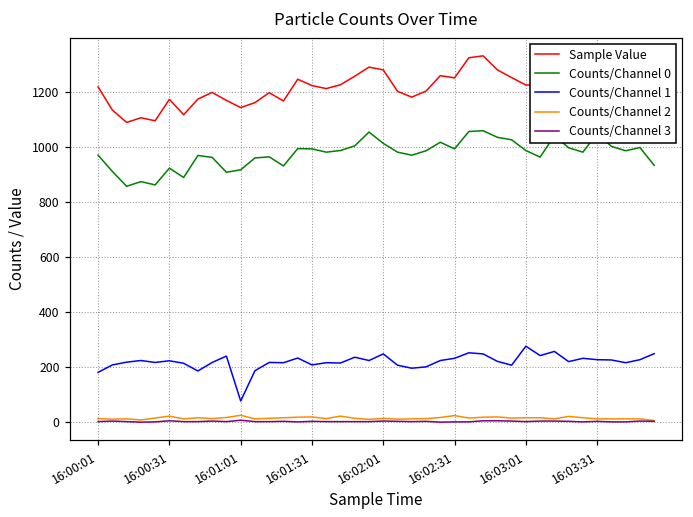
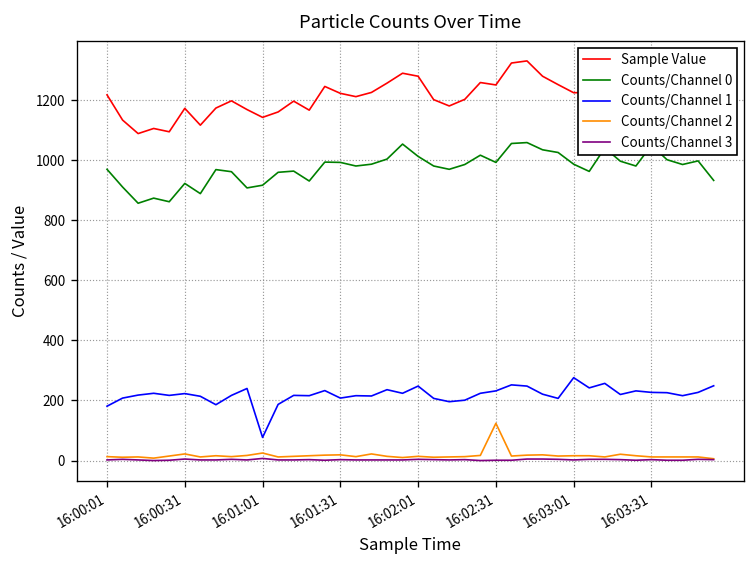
  {
    "Sample Value": {
      "16:00:01": 1220,
      "16:00:31": 1170,
      "16:01:01": 1140,
      "16:01:31": 1220,
      "16:02:01": 1280,
      "16:02:31": 1250,
      "16:03:01": 1230
    },
    "Counts/Channel 0": {
      "16:00:01": 970,
      "16:00:31": 920,
      "16:01:01": 920,
      "16:01:31": 990,
      "16:02:01": 1010,
      "16:02:31": 990,
      "16:03:01": 990
    },
    "Counts/Channel 1": {
      "16:00:01": 180,
      "16:00:31": 220,
      "16:01:01": 80,
      "16:01:31": 210,
      "16:02:01": 250,
      "16:02:31": 230,
      "16:03:01": 280,
      "16:03:31": 230
    },
    "Counts/Channel 2": {
      "16:00:01": 10,
      "16:00:31": 20,
      "16:01:01": 30,
      "16:01:31": 20,
-     "16:02:31": 20,
+     "16:02:31": 120,
      "16:03:01": 20
    },
    "Counts/Channel 3": {
      "16:00:01": 0,
      "16:00:31": 10,
      "16:01:01": 10,
      "16:01:31": 0,
      "16:02:31": 0,
      "16:03:01": 0
    }
  }
